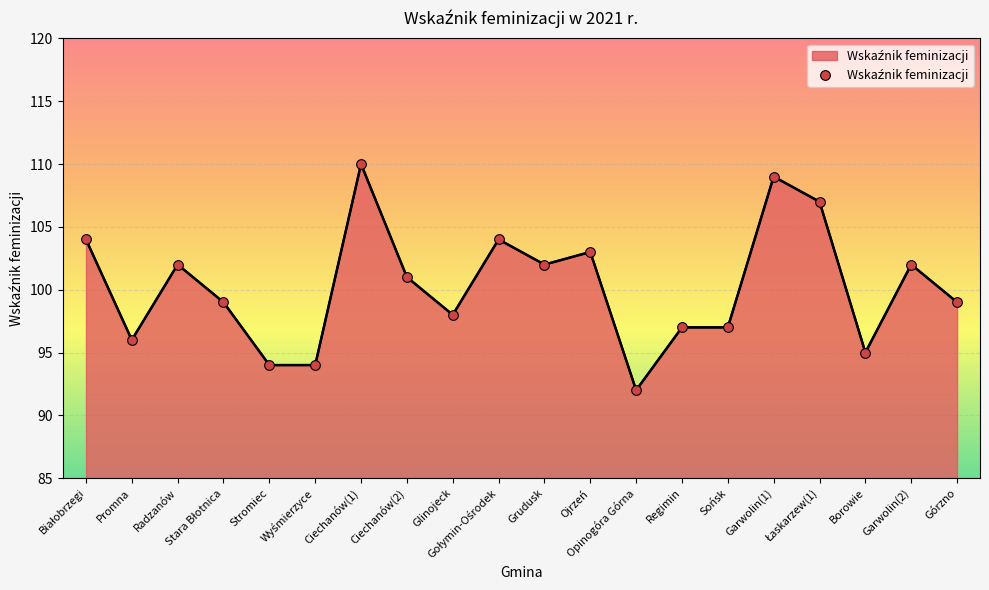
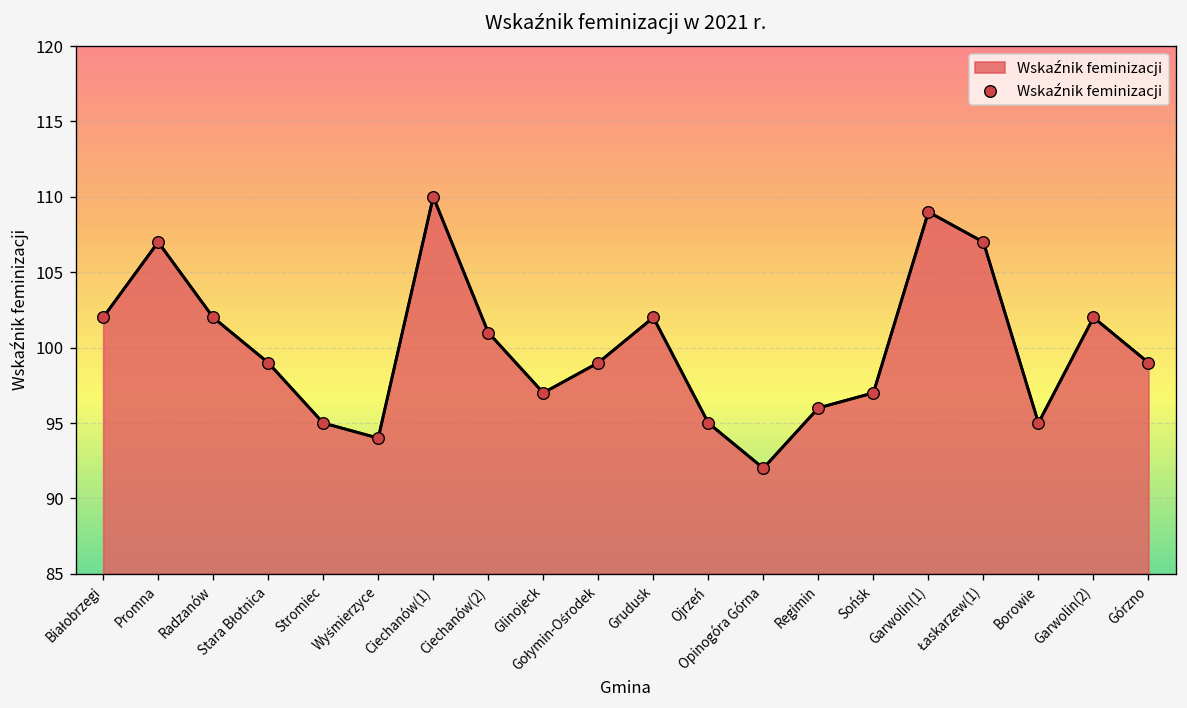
  {
-   "Białobrzegi": 104,
-   "Promna": 96,
+   "Białobrzegi": 102,
+   "Promna": 107,
    "Radzanów": 102,
    "Stara Błotnica": 99,
-   "Stromiec": 94,
+   "Stromiec": 95,
    "Wyśmierzyce": 94,
    "Ciechanów(1)": 110,
    "Ciechanów(2)": 101,
-   "Glinojeck": 98,
-   "Gołymin-Ośrodek": 104,
+   "Glinojeck": 97,
+   "Gołymin-Ośrodek": 99,
    "Grudusk": 102,
-   "Ojrzeń": 103,
+   "Ojrzeń": 95,
    "Opinogóra Górna": 92,
-   "Regimin": 97,
+   "Regimin": 96,
    "Sońsk": 97,
    "Garwolin(1)": 109,
    "Łaskarzew(1)": 107,
    "Borowie": 95,
    "Garwolin(2)": 102,
    "Górzno": 99
  }
